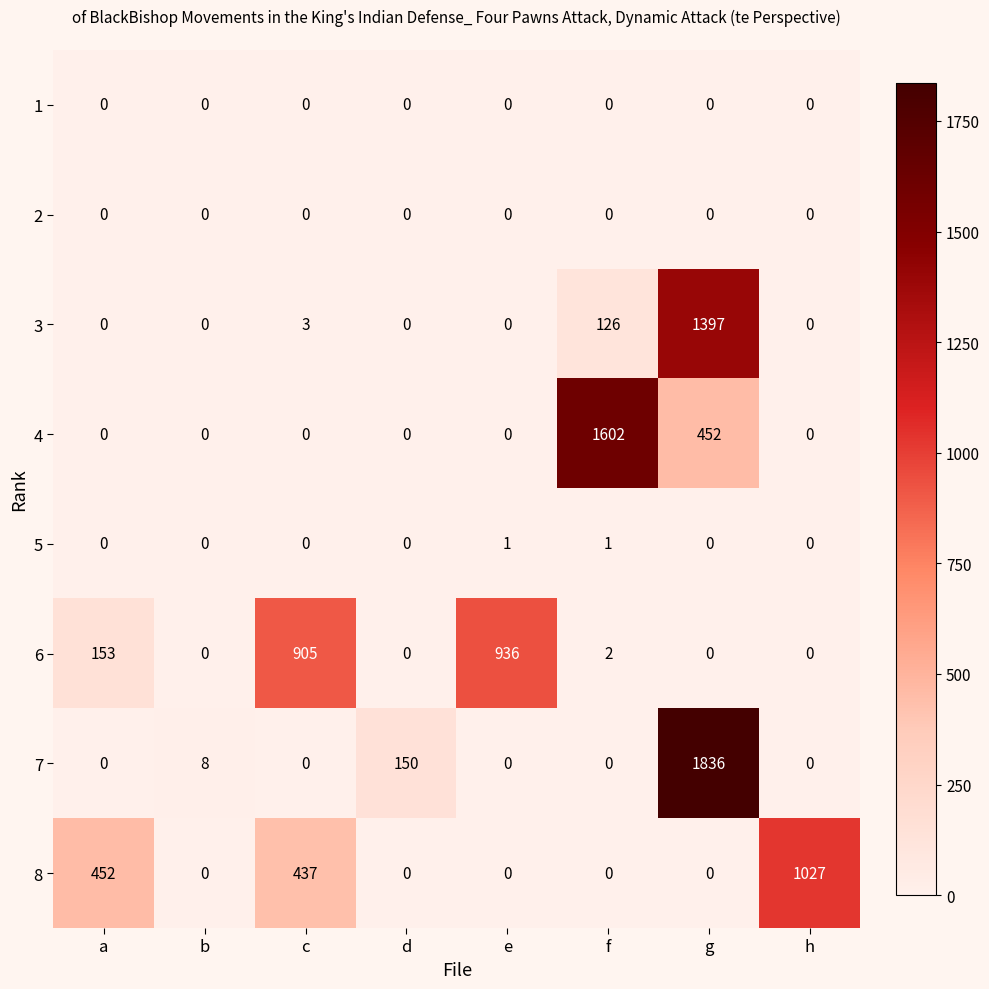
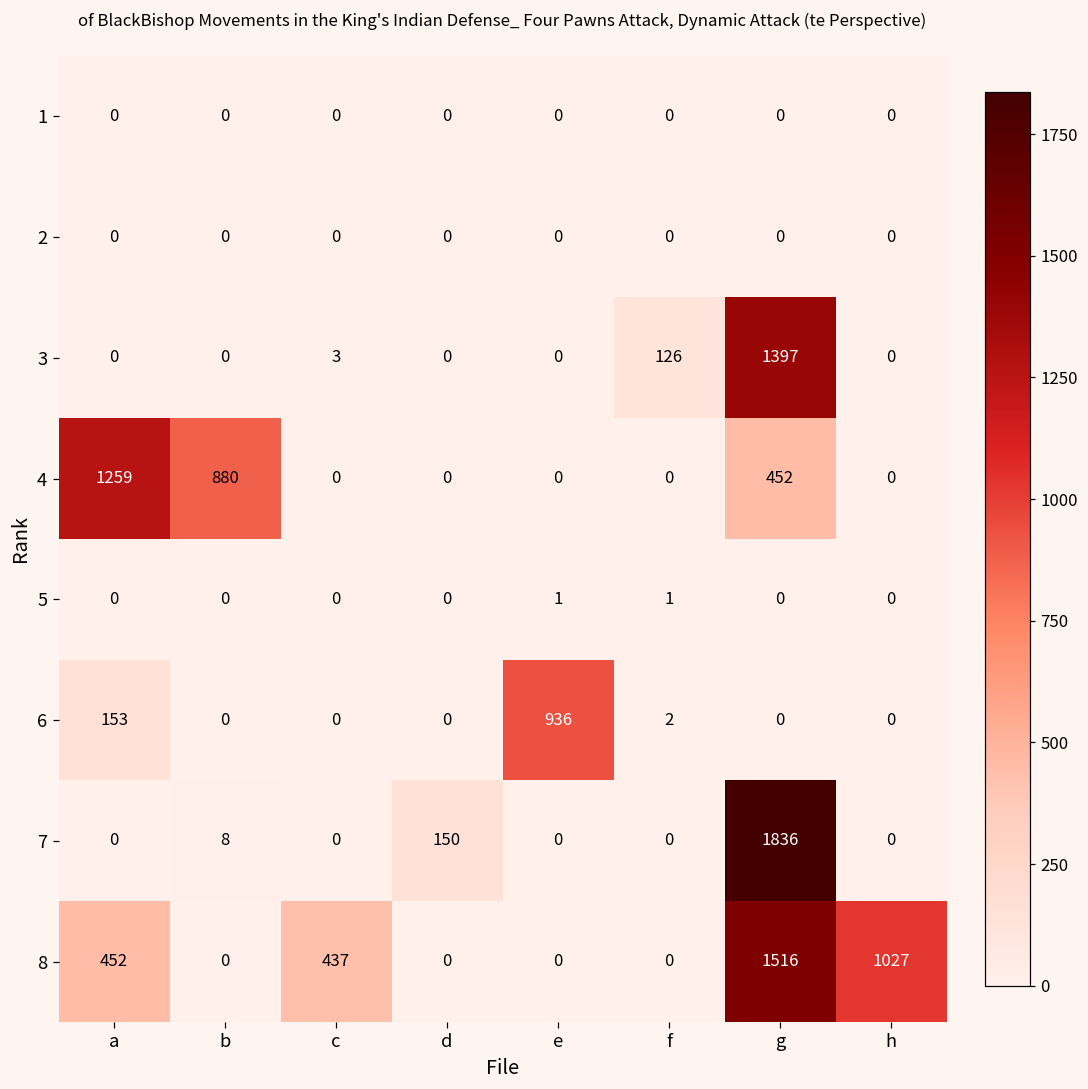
  {
    "1": {
      "a": 0,
      "b": 0,
      "c": 0,
      "d": 0,
      "e": 0,
      "f": 0,
      "g": 0,
      "h": 0
    },
    "2": {
      "a": 0,
      "b": 0,
      "c": 0,
      "d": 0,
      "e": 0,
      "f": 0,
      "g": 0,
      "h": 0
    },
    "3": {
      "a": 0,
      "b": 0,
      "c": 3,
      "d": 0,
      "e": 0,
      "f": 126,
      "g": 1397,
      "h": 0
    },
    "4": {
-     "a": 0,
-     "b": 0,
+     "a": 1259,
+     "b": 880,
      "c": 0,
      "d": 0,
      "e": 0,
-     "f": 1602,
+     "f": 0,
      "g": 452,
      "h": 0
    },
    "5": {
      "a": 0,
      "b": 0,
      "c": 0,
      "d": 0,
      "e": 1,
      "f": 1,
      "g": 0,
      "h": 0
    },
    "6": {
      "a": 153,
      "b": 0,
-     "c": 905,
+     "c": 0,
      "d": 0,
      "e": 936,
      "f": 2,
      "g": 0,
      "h": 0
    },
    "7": {
      "a": 0,
      "b": 8,
      "c": 0,
      "d": 150,
      "e": 0,
      "f": 0,
      "g": 1836,
      "h": 0
    },
    "8": {
      "a": 452,
      "b": 0,
      "c": 437,
      "d": 0,
      "e": 0,
      "f": 0,
-     "g": 0,
+     "g": 1516,
      "h": 1027
    }
  }
